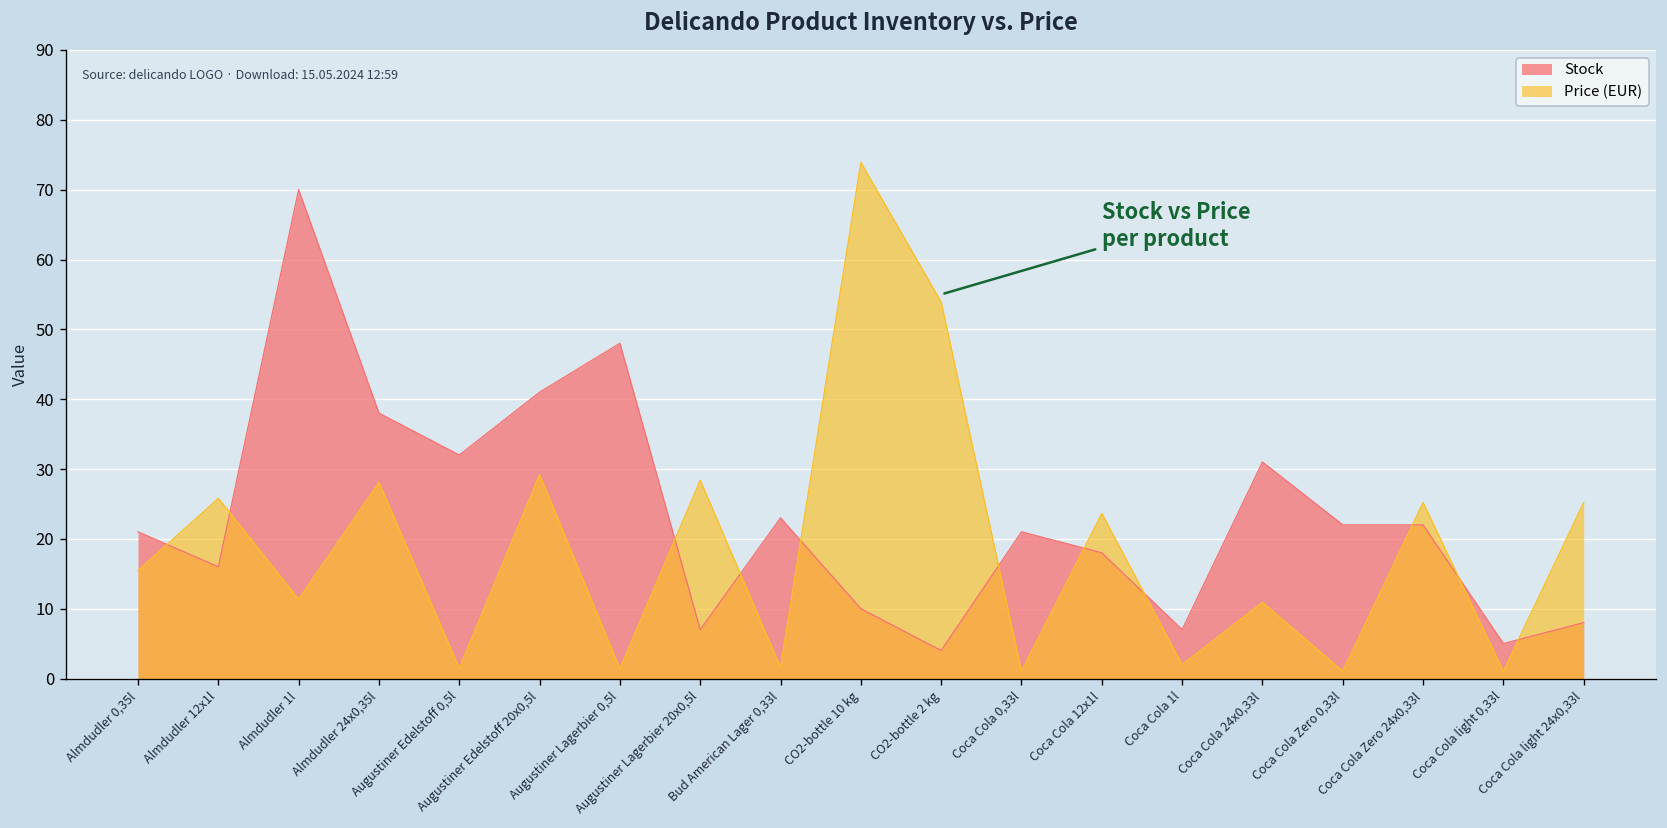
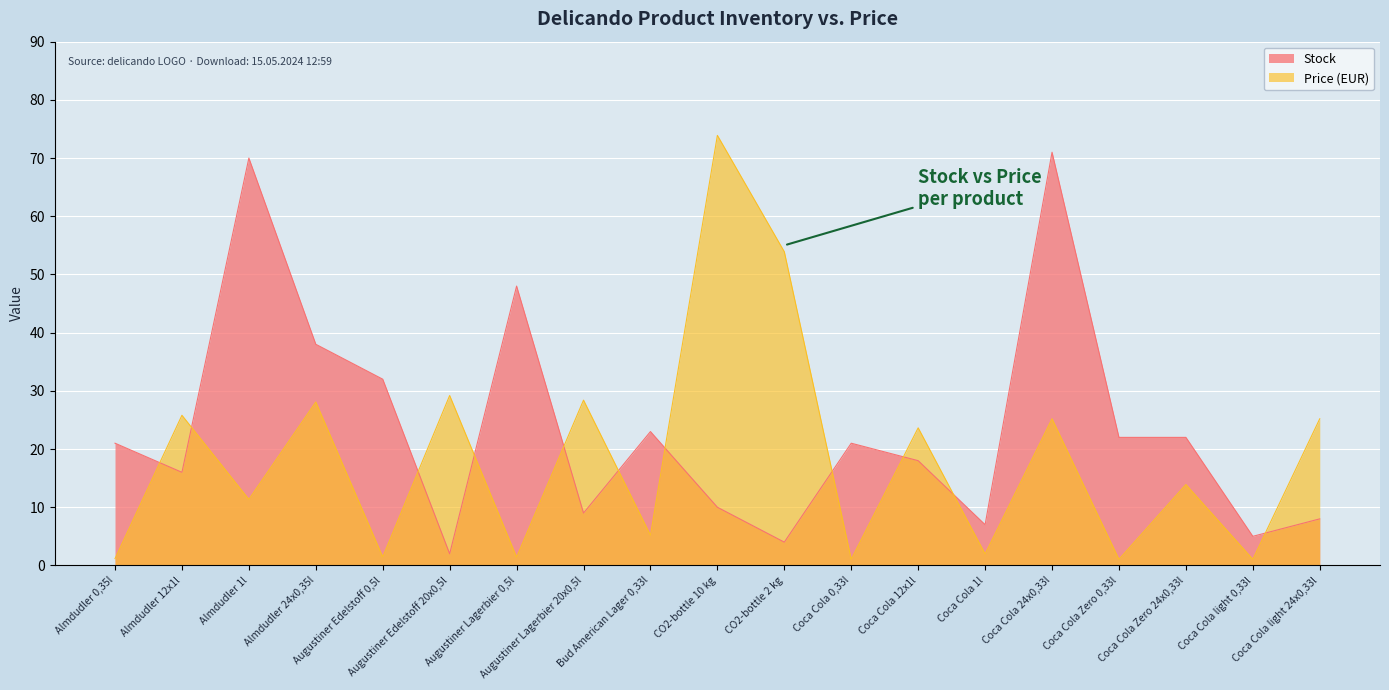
  {
    "Stock": {
      "Almdudler 0,35l": 21,
      "Almdudler 12x1l": 16,
      "Almdudler 1l": 70,
      "Almdudler 24x0,35l": 38,
      "Augustiner Edelstoff 0,5l": 32,
-     "Augustiner Edelstoff 20x0,5l": 41,
+     "Augustiner Edelstoff 20x0,5l": 2,
      "Augustiner Lagerbier 0,5l": 48,
-     "Augustiner Lagerbier 20x0,5l": 7,
+     "Augustiner Lagerbier 20x0,5l": 9,
      "Bud American Lager 0,33l": 23,
      "CO2-bottle 10 kg": 10,
      "CO2-bottle 2 kg": 4,
      "Coca Cola 0,33l": 21,
      "Coca Cola 12x1l": 18,
      "Coca Cola 1l": 7,
-     "Coca Cola 24x0,33l": 31,
+     "Coca Cola 24x0,33l": 71,
      "Coca Cola Zero 0,33l": 22,
      "Coca Cola Zero 24x0,33l": 22,
      "Coca Cola light 0,33l": 5,
      "Coca Cola light 24x0,33l": 8
    },
    "Price (EUR)": {
-     "Almdudler 0,35l": 15,
+     "Almdudler 0,35l": 1,
      "Almdudler 12x1l": 26,
      "Almdudler 1l": 11,
      "Almdudler 24x0,35l": 28,
      "Augustiner Edelstoff 0,5l": 1,
      "Augustiner Edelstoff 20x0,5l": 29,
      "Augustiner Lagerbier 0,5l": 1,
      "Augustiner Lagerbier 20x0,5l": 28,
-     "Bud American Lager 0,33l": 2,
+     "Bud American Lager 0,33l": 5,
      "CO2-bottle 10 kg": 74,
      "CO2-bottle 2 kg": 54,
      "Coca Cola 0,33l": 1,
      "Coca Cola 12x1l": 24,
      "Coca Cola 1l": 2,
-     "Coca Cola 24x0,33l": 11,
+     "Coca Cola 24x0,33l": 25,
      "Coca Cola Zero 0,33l": 1,
-     "Coca Cola Zero 24x0,33l": 25,
+     "Coca Cola Zero 24x0,33l": 14,
      "Coca Cola light 0,33l": 1,
      "Coca Cola light 24x0,33l": 25
    }
  }
